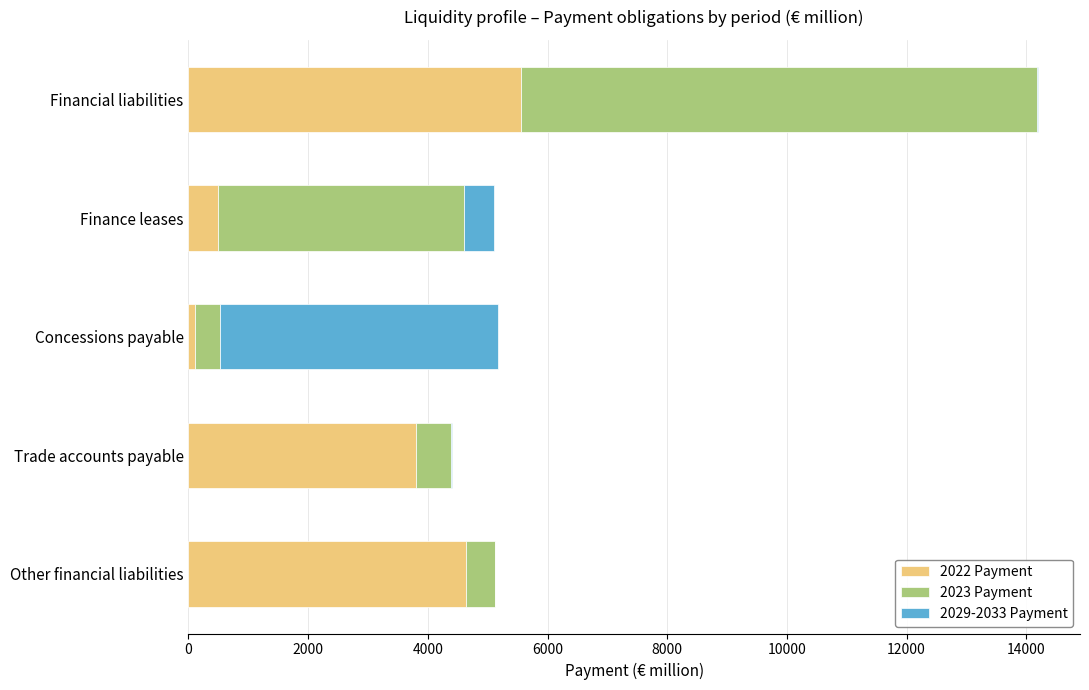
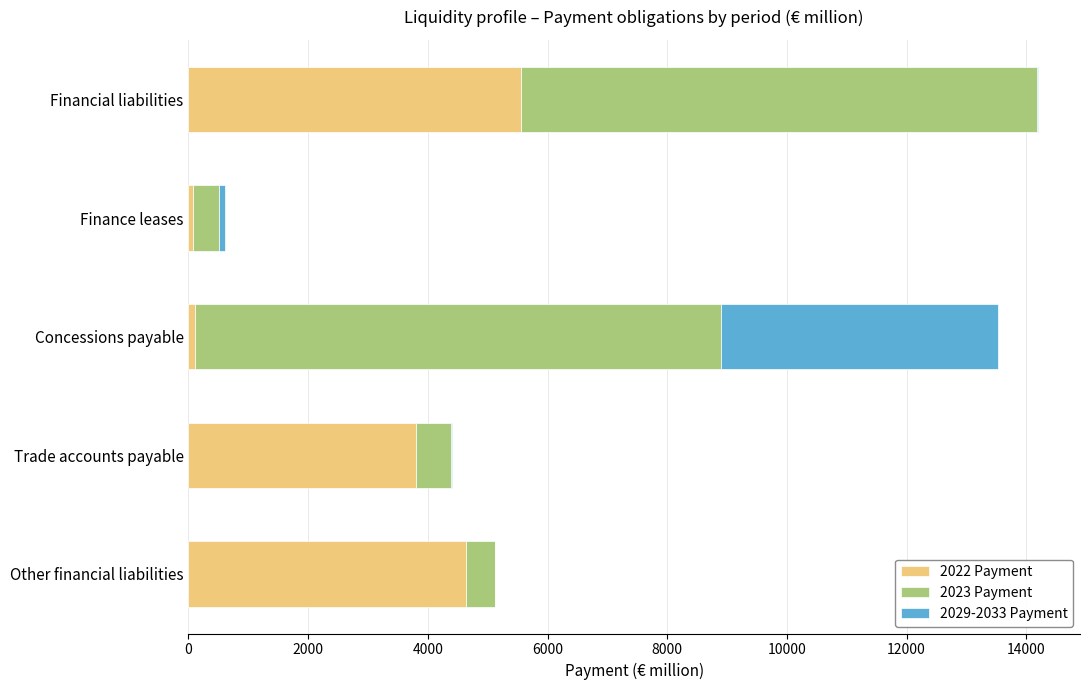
  {
    "2022 Payment": {
      "Financial liabilities": 5600,
-     "Finance leases": 500,
+     "Finance leases": 100,
      "Concessions payable": 100,
      "Trade accounts payable": 3800,
      "Other financial liabilities": 4600
    },
    "2023 Payment": {
      "Financial liabilities": 8600,
-     "Finance leases": 4100,
-     "Concessions payable": 400,
+     "Finance leases": 400,
+     "Concessions payable": 8800,
      "Trade accounts payable": 600,
      "Other financial liabilities": 500
    },
    "2029-2033 Payment": {
-     "Finance leases": 500,
+     "Finance leases": 100,
      "Concessions payable": 4600,
      "Other financial liabilities": 0
    }
  }
